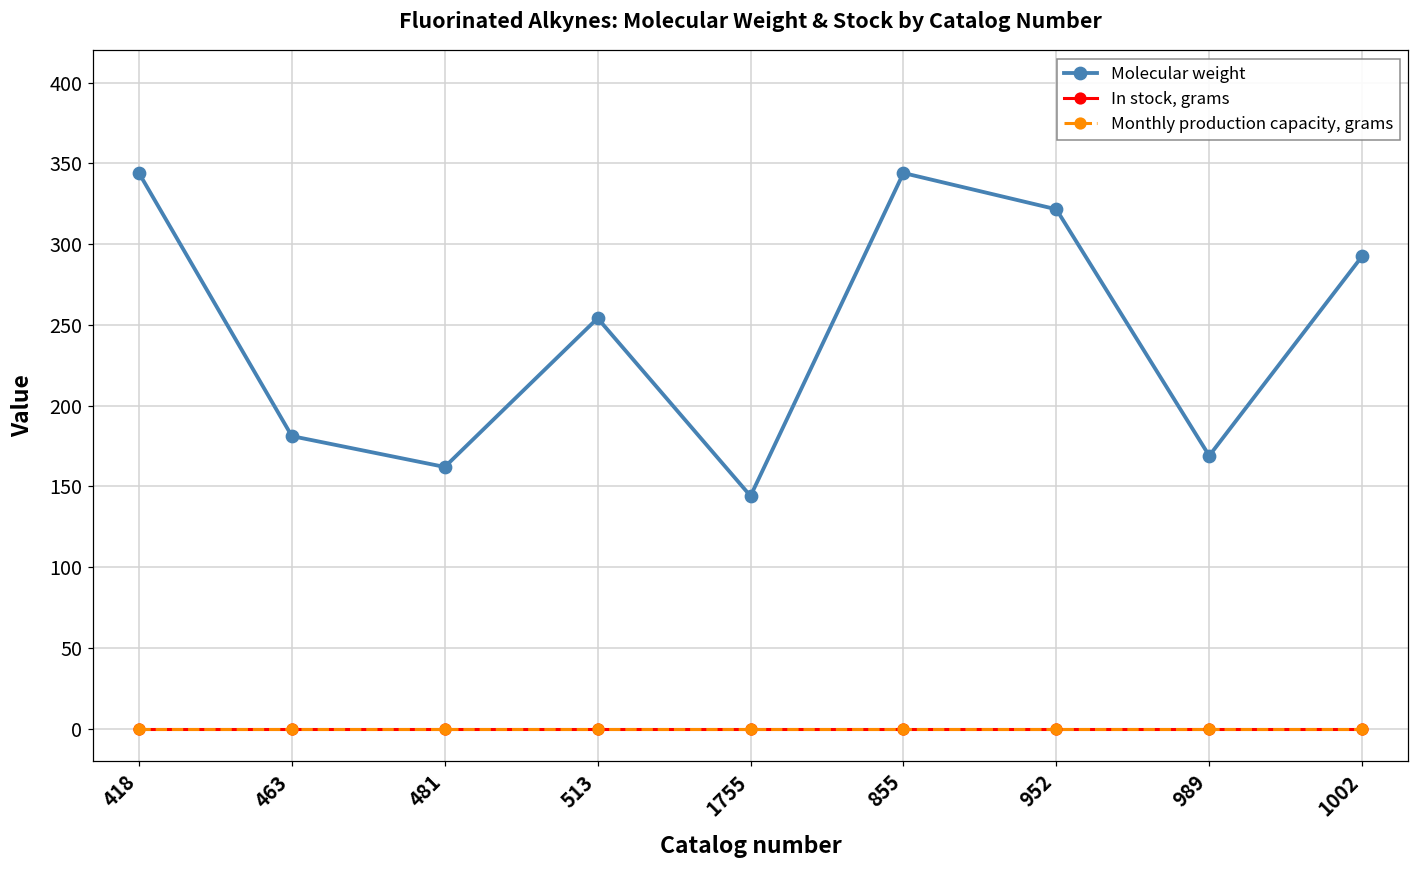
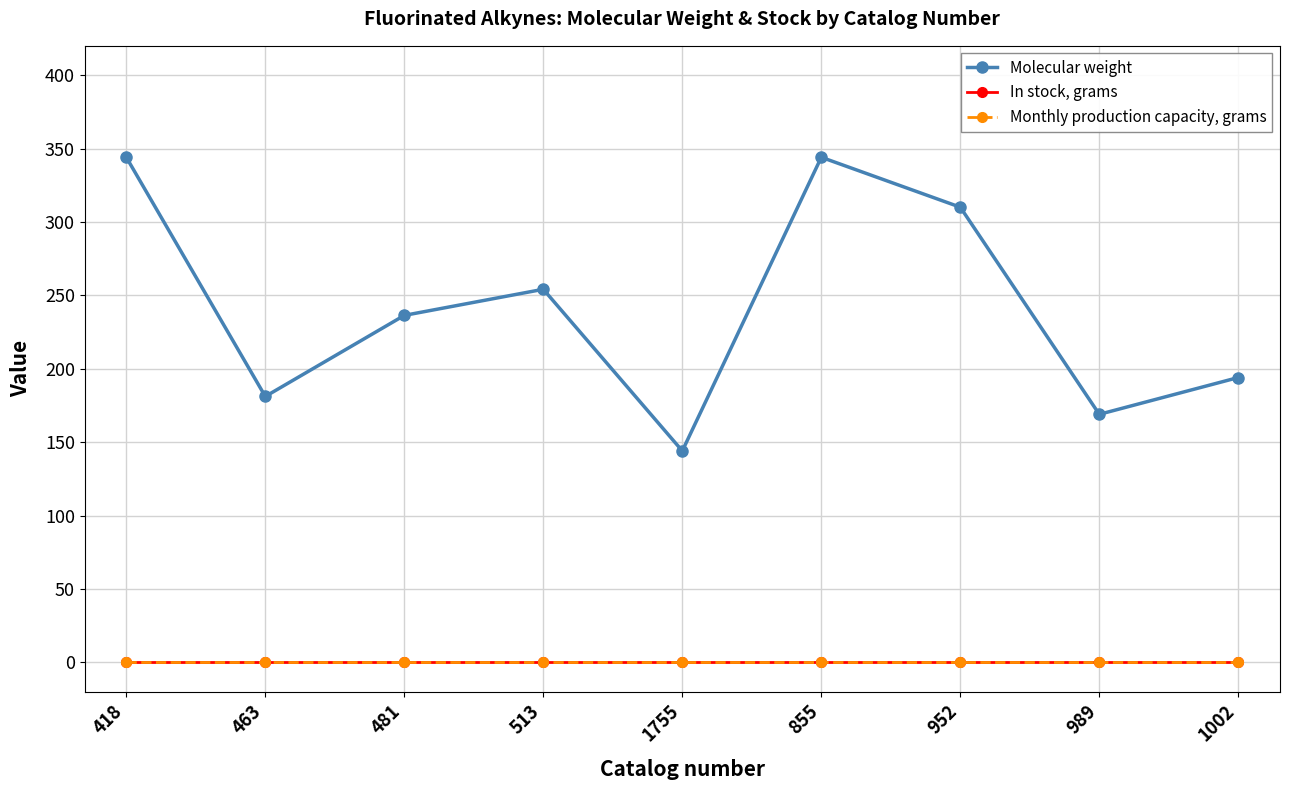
  {
    "Molecular weight": {
      "418": 344,
      "463": 181,
-     "481": 162,
+     "481": 236,
      "513": 254,
      "1755": 144,
      "855": 344,
-     "952": 322,
+     "952": 310,
      "989": 169,
-     "1002": 293
+     "1002": 194
    },
    "Monthly production capacity, grams": {
      "418": 0,
      "463": 0,
      "481": 0,
      "513": 0,
      "1755": 0,
      "855": 0,
      "952": 0,
      "989": 0,
      "1002": 0
    }
  }
